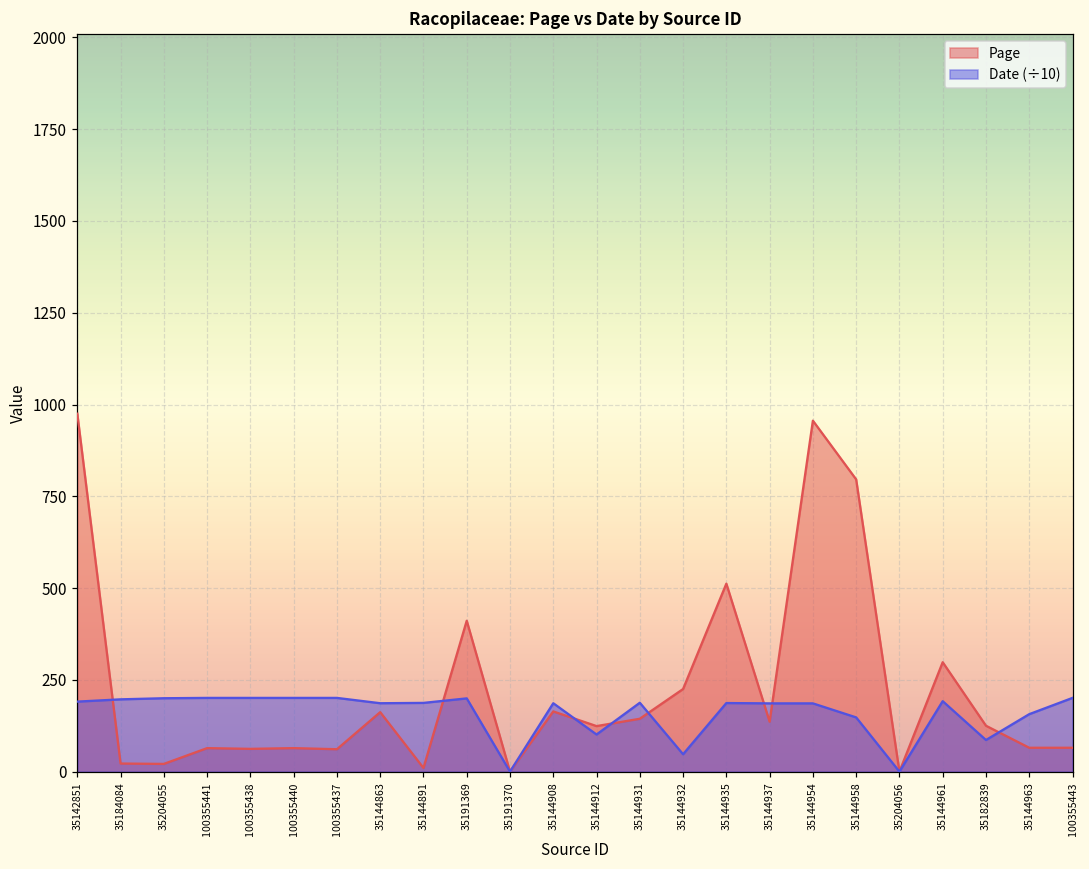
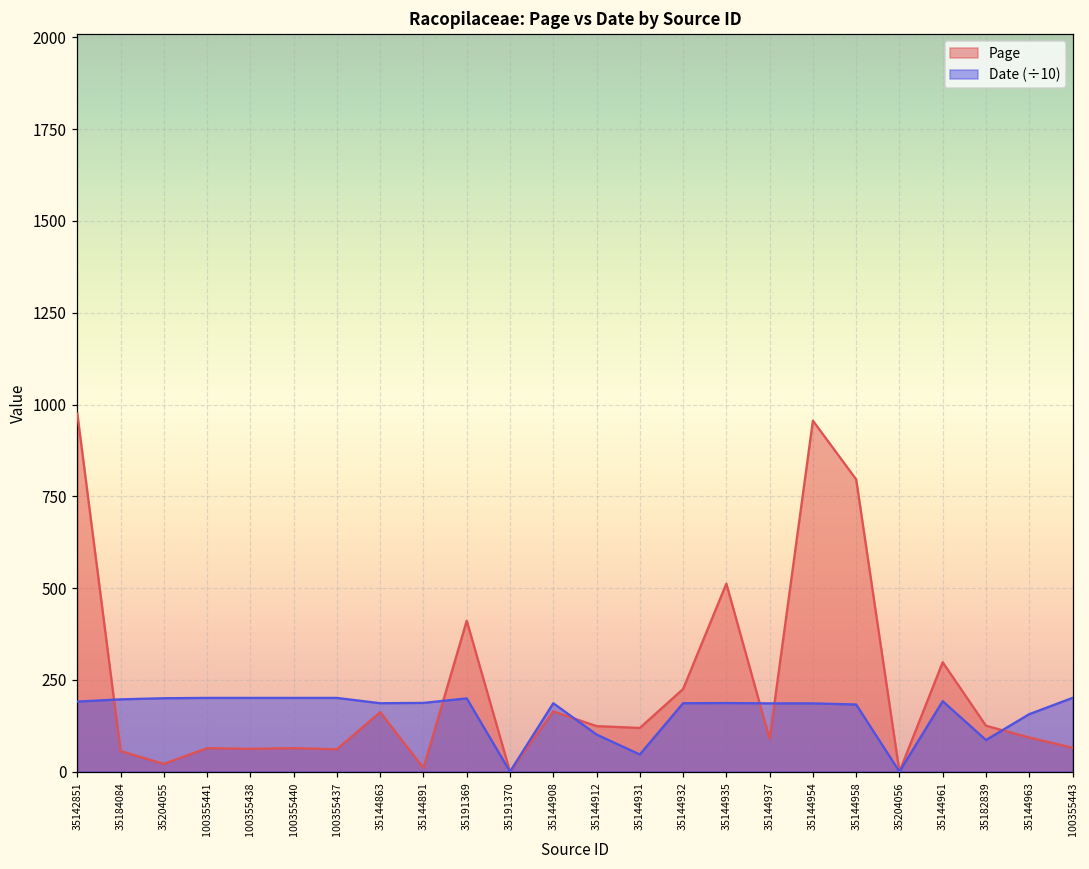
  {
    "Page": {
      "35142851": 980,
-     "35184084": 20,
+     "35184084": 60,
      "35204055": 20,
      "100355441": 60,
      "100355438": 60,
      "100355440": 60,
      "100355437": 60,
      "35144863": 160,
      "35144891": 10,
      "35191369": 410,
      "35144908": 160,
      "35144912": 120,
-     "35144931": 140,
+     "35144931": 120,
      "35144932": 230,
      "35144935": 510,
-     "35144937": 140,
+     "35144937": 90,
      "35144954": 960,
      "35144958": 800,
      "35144961": 300,
      "35182839": 130,
-     "35144963": 70,
+     "35144963": 90,
      "100355443": 70
    },
    "Date (÷10)": {
      "35142851": 190,
      "35184084": 200,
      "35204055": 200,
      "100355441": 200,
      "100355438": 200,
      "100355440": 200,
      "100355437": 200,
      "35144863": 190,
      "35144891": 190,
      "35191369": 200,
      "35144908": 190,
      "35144912": 100,
-     "35144931": 190,
-     "35144932": 50,
+     "35144931": 50,
+     "35144932": 190,
      "35144935": 190,
      "35144937": 190,
      "35144954": 190,
-     "35144958": 150,
+     "35144958": 180,
      "35144961": 190,
      "35182839": 90,
      "35144963": 160,
      "100355443": 200
    }
  }
